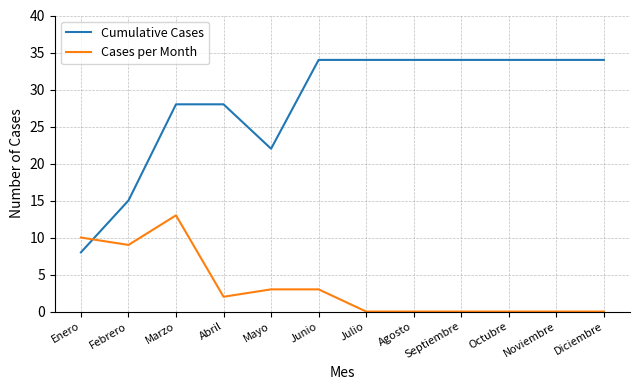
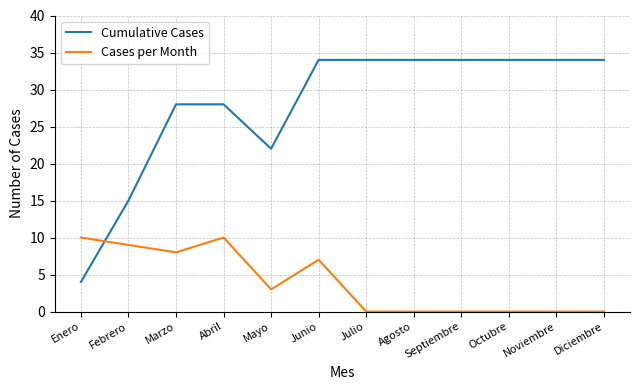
  {
    "Cumulative Cases": {
-     "Enero": 8,
+     "Enero": 4,
      "Febrero": 15,
      "Marzo": 28,
      "Abril": 28,
      "Mayo": 22,
      "Junio": 34,
      "Julio": 34,
      "Agosto": 34,
      "Septiembre": 34,
      "Octubre": 34,
      "Noviembre": 34,
      "Diciembre": 34
    },
    "Cases per Month": {
      "Enero": 10,
      "Febrero": 9,
-     "Marzo": 13,
-     "Abril": 2,
+     "Marzo": 8,
+     "Abril": 10,
      "Mayo": 3,
-     "Junio": 3,
+     "Junio": 7,
      "Julio": 0,
      "Agosto": 0,
      "Septiembre": 0,
      "Octubre": 0,
      "Noviembre": 0,
      "Diciembre": 0
    }
  }
